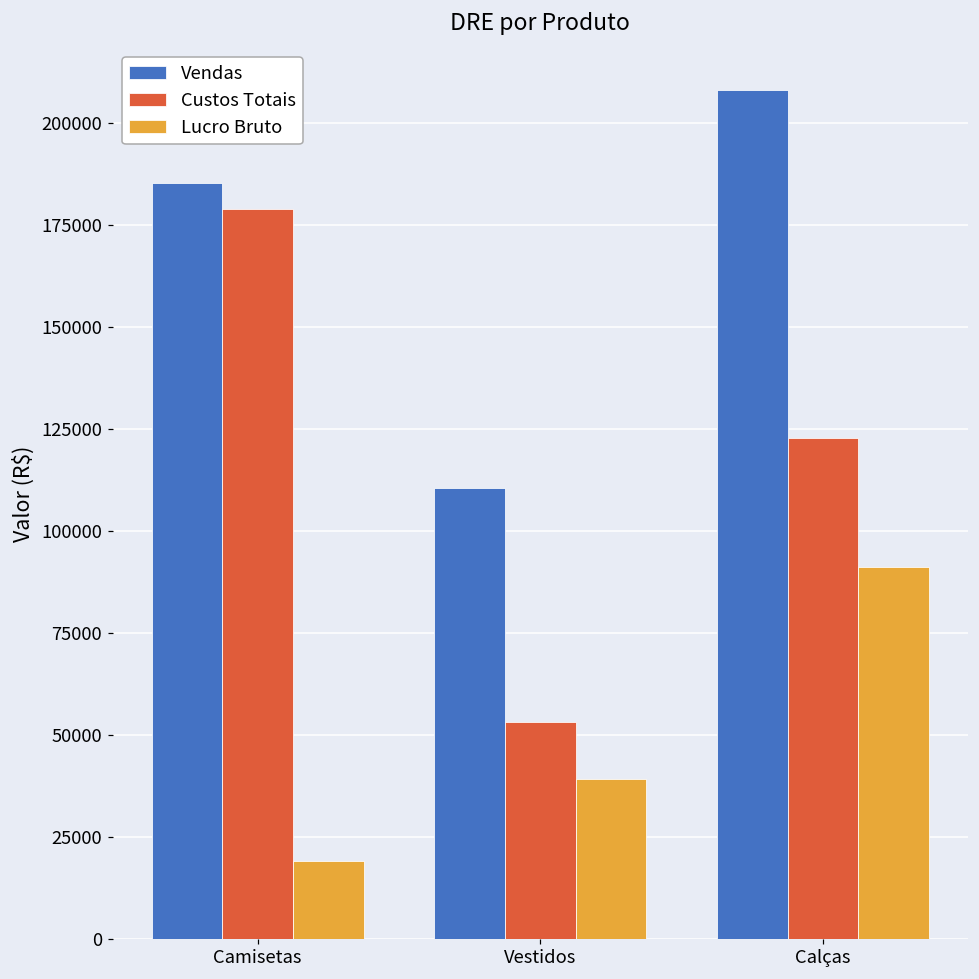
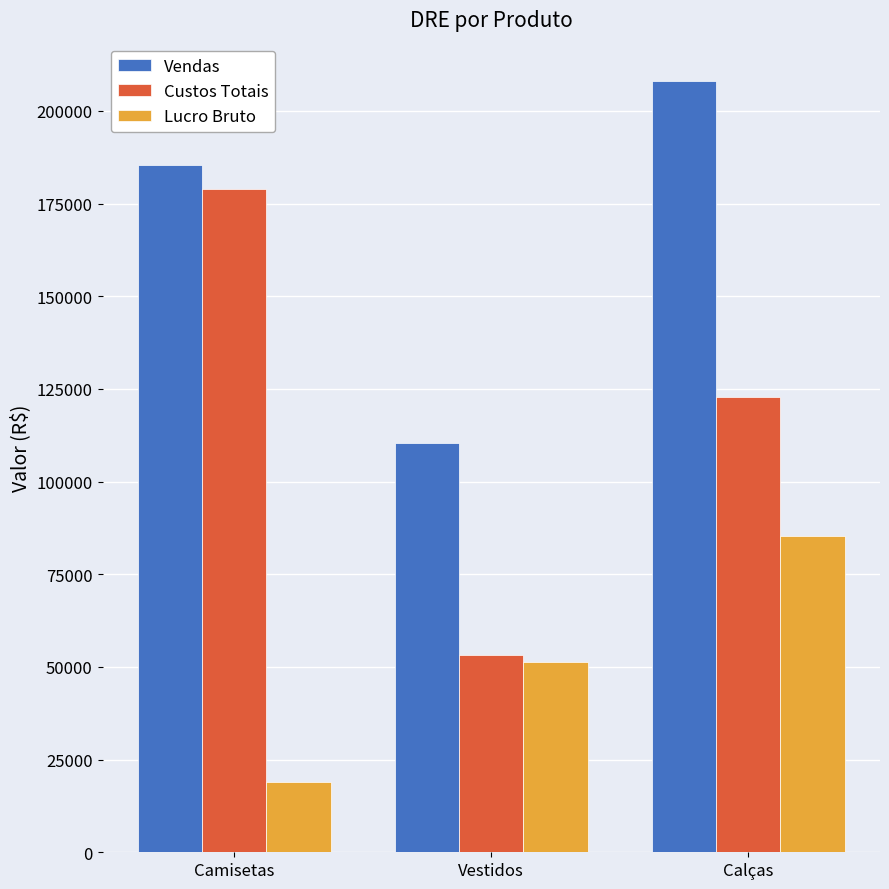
  {
    "Vendas": {
      "Camisetas": 185000,
      "Vestidos": 110000,
      "Calças": 208000
    },
    "Custos Totais": {
      "Camisetas": 179000,
      "Vestidos": 53000,
      "Calças": 123000
    },
    "Lucro Bruto": {
      "Camisetas": 19000,
-     "Vestidos": 39000,
-     "Calças": 91000
+     "Vestidos": 51000,
+     "Calças": 85000
    }
  }
